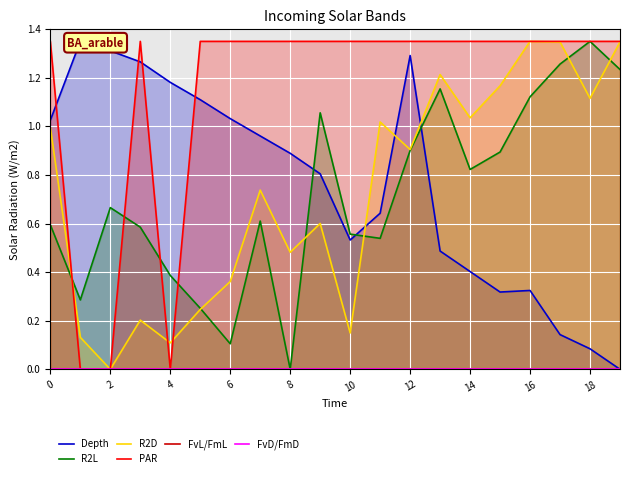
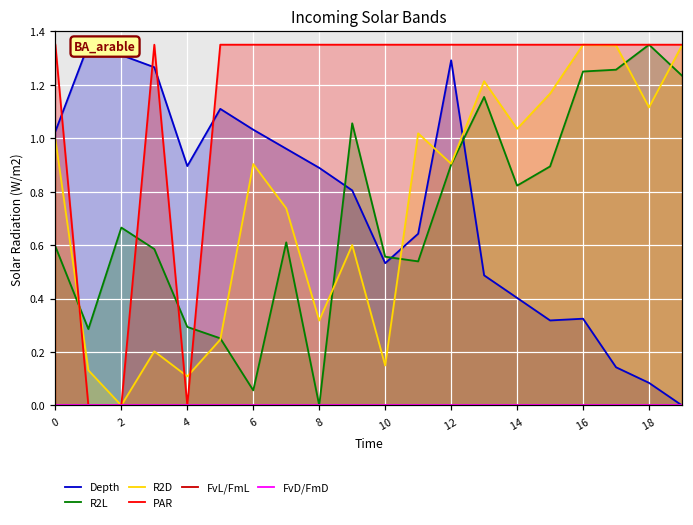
  {
    "Depth": {
      "0": 1.03,
-     "4": 1.18,
+     "4": 0.90,
      "6": 1.03,
      "8": 0.89,
      "10": 0.53,
      "12": 1.29,
      "14": 0.40,
      "16": 0.32,
      "18": 0.08
    },
    "R2L": {
      "0": 0.59,
      "2": 0.67,
-     "4": 0.39,
-     "6": 0.10,
+     "4": 0.29,
+     "6": 0.06,
      "10": 0.56,
      "14": 0.82,
-     "16": 1.12
+     "16": 1.25
    },
    "R2D": {
      "0": 1.00,
      "4": 0.11,
-     "6": 0.36,
-     "8": 0.48,
+     "6": 0.90,
+     "8": 0.32,
      "10": 0.15,
      "14": 1.04,
      "18": 1.12
    },
    "PAR": {
      "0": 1.35,
      "6": 1.35,
      "8": 1.35,
      "10": 1.35,
      "12": 1.35,
      "14": 1.35
    },
    "FvD/FmD": {
      "0": 0.00,
      "6": 0.00,
      "10": 0.00,
      "12": 0.00,
      "14": 0.00,
      "16": 0.00,
      "18": 0.00
    }
  }
